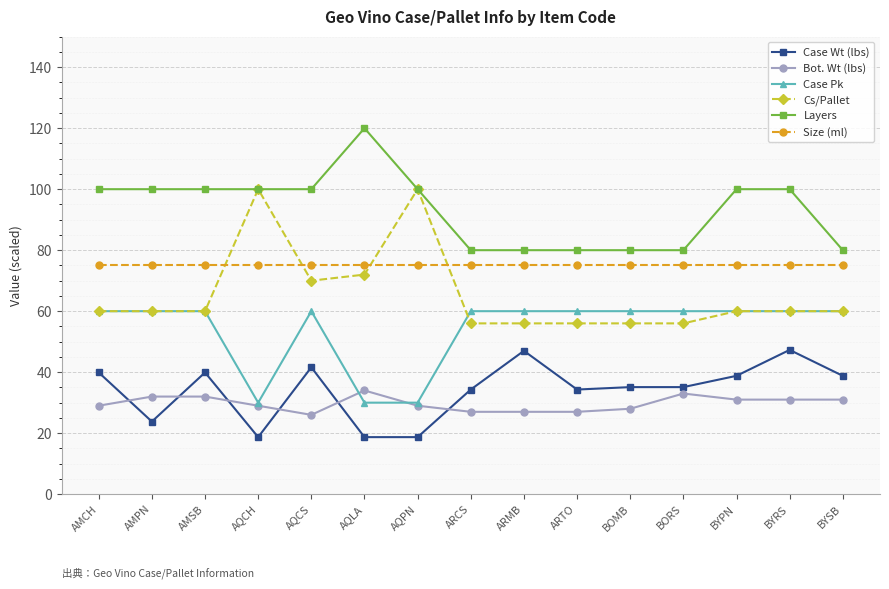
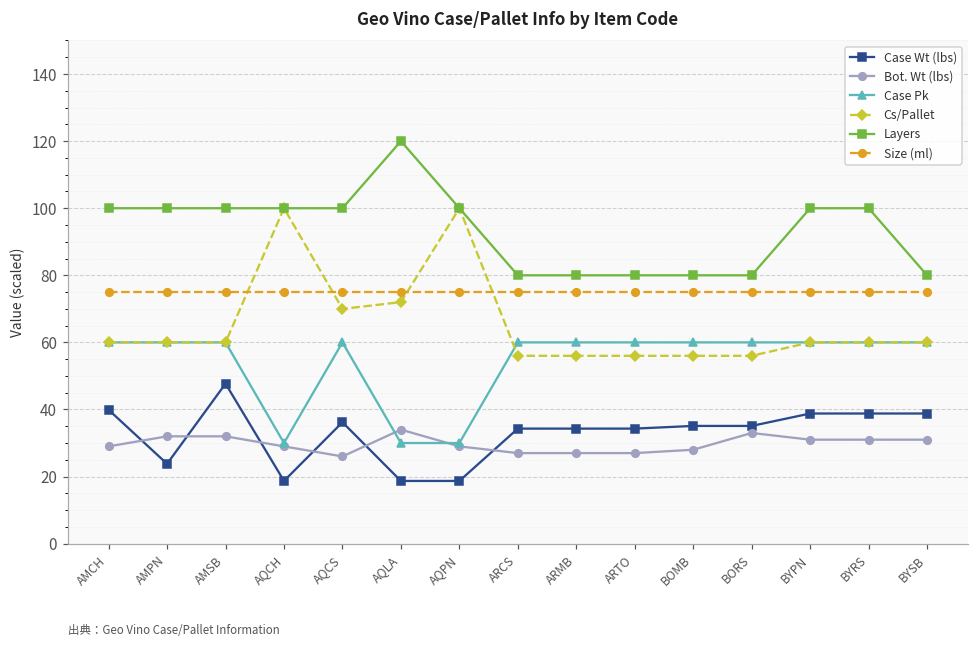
  {
    "Case Wt (lbs)": {
      "AMCH": 40,
      "AMPN": 24,
-     "AMSB": 40,
+     "AMSB": 48,
      "AQCH": 19,
-     "AQCS": 42,
+     "AQCS": 36,
      "AQLA": 19,
      "AQPN": 19,
      "ARCS": 34,
-     "ARMB": 47,
+     "ARMB": 34,
      "ARTO": 34,
      "BOMB": 35,
      "BORS": 35,
      "BYPN": 39,
-     "BYRS": 47,
+     "BYRS": 39,
      "BYSB": 39
    },
    "Bot. Wt (lbs)": {
      "AMCH": 29,
      "AMPN": 32,
      "AMSB": 32,
      "AQCH": 29,
      "AQCS": 26,
      "AQLA": 34,
      "AQPN": 29,
      "ARCS": 27,
      "ARMB": 27,
      "ARTO": 27,
      "BOMB": 28,
      "BORS": 33,
      "BYPN": 31,
      "BYRS": 31,
      "BYSB": 31
    },
    "Case Pk": {
      "AQCH": 30,
      "AQCS": 60,
      "AQLA": 30,
      "AQPN": 30,
      "ARCS": 60,
      "ARMB": 60,
      "ARTO": 60,
      "BOMB": 60,
      "BORS": 60
    },
    "Layers": {
      "AMCH": 100,
      "AMPN": 100,
      "AMSB": 100,
      "AQCS": 100,
      "AQLA": 120,
      "ARCS": 80,
      "ARMB": 80,
      "ARTO": 80,
      "BOMB": 80,
      "BORS": 80,
      "BYPN": 100,
      "BYRS": 100,
      "BYSB": 80
    }
  }
